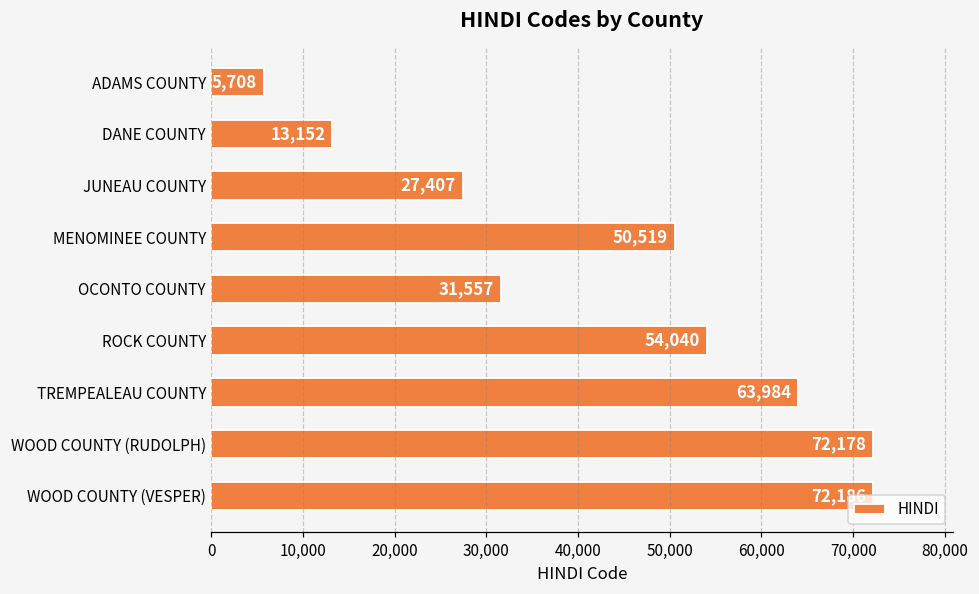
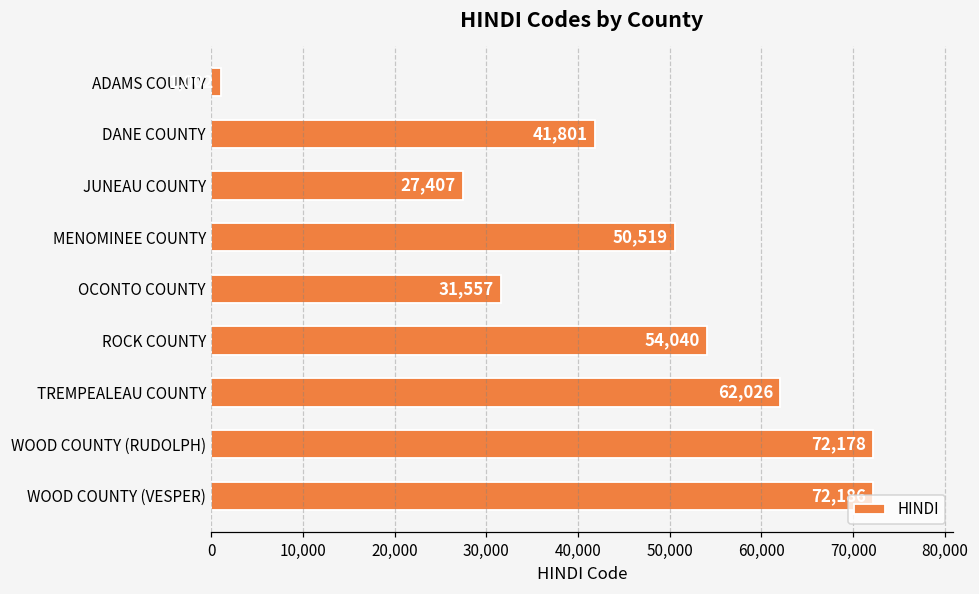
  {
-   "ADAMS COUNTY": "6,000",
-   "DANE COUNTY": "13,152",
+   "ADAMS COUNTY": "1,000",
+   "DANE COUNTY": "41,801",
    "JUNEAU COUNTY": "27,407",
    "MENOMINEE COUNTY": "50,519",
    "OCONTO COUNTY": "31,557",
    "ROCK COUNTY": "54,040",
-   "TREMPEALEAU COUNTY": "63,984",
+   "TREMPEALEAU COUNTY": "62,026",
    "WOOD COUNTY (RUDOLPH)": "72,178"
  }
